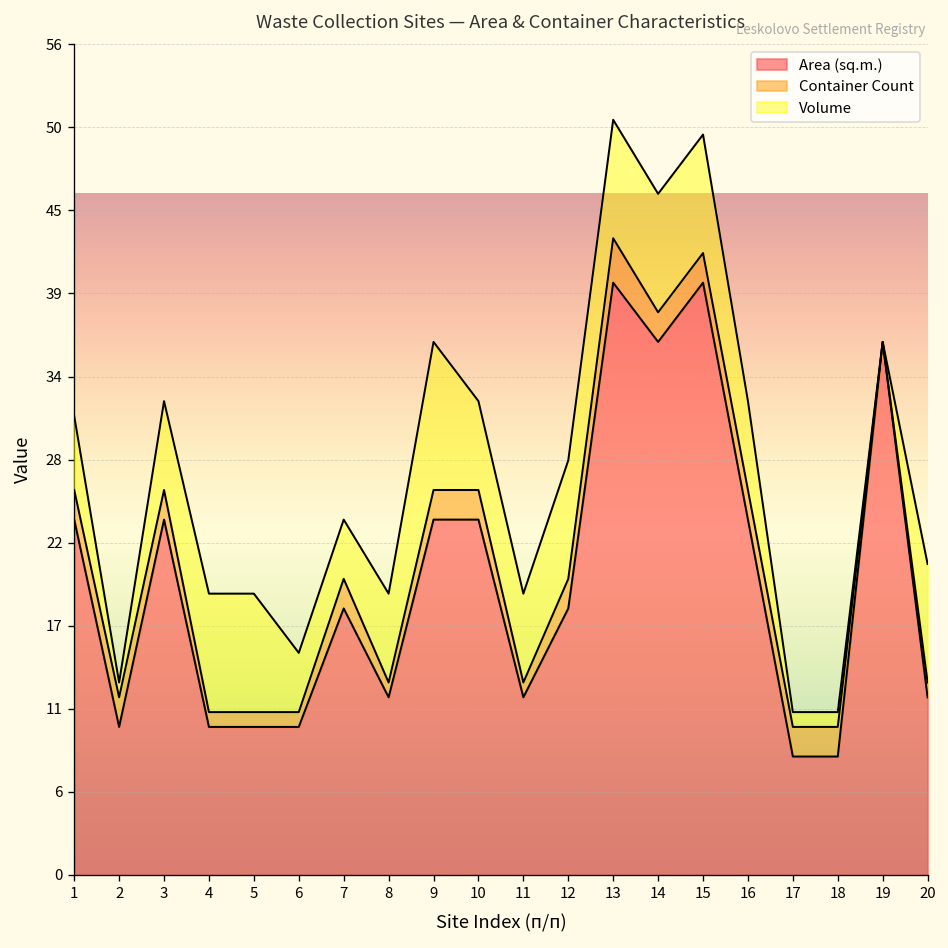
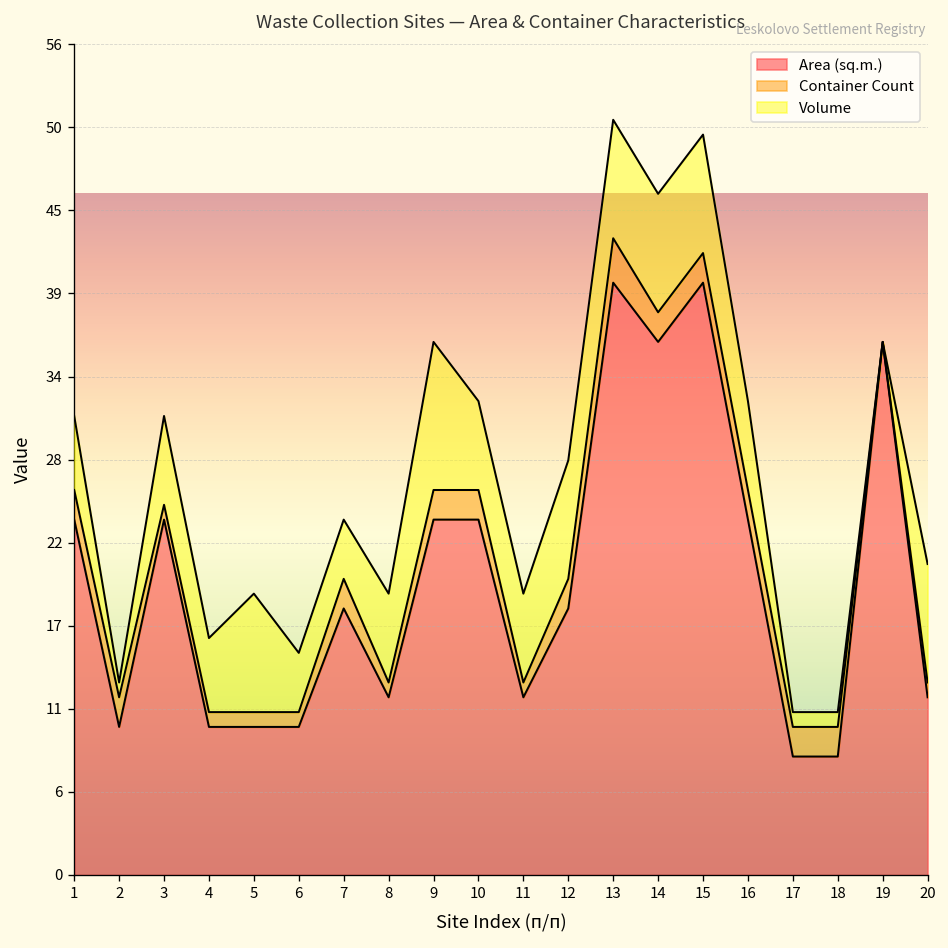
  {
    "Area (sq.m.)": {
      "1": 24,
      "2": 10,
      "3": 24,
      "4": 10,
      "5": 10,
      "6": 10,
      "7": 18,
      "8": 12,
      "9": 24,
      "10": 24,
      "11": 12,
      "12": 18,
      "13": 40,
      "14": 36,
      "15": 40,
      "16": 24,
      "17": 8,
      "18": 8,
      "20": 12
    },
    "Container Count": {
      "1": 2,
      "2": 2,
-     "3": 2,
+     "3": 1,
      "4": 1,
      "5": 1,
      "6": 1,
      "7": 2,
      "8": 1,
      "9": 2,
      "10": 2,
      "11": 1,
      "12": 2,
      "13": 3,
      "14": 2,
      "15": 2,
      "16": 2,
      "17": 2,
      "18": 2,
      "20": 1
    },
    "Volume": {
      "1": 5,
      "2": 1,
      "3": 6,
-     "4": 8,
+     "4": 5,
      "5": 8,
      "6": 4,
      "7": 4,
      "8": 6,
      "9": 10,
      "10": 6,
      "11": 6,
      "12": 8,
      "13": 8,
      "14": 8,
      "15": 8,
      "16": 6,
      "17": 1,
      "18": 1,
      "20": 8
    }
  }
